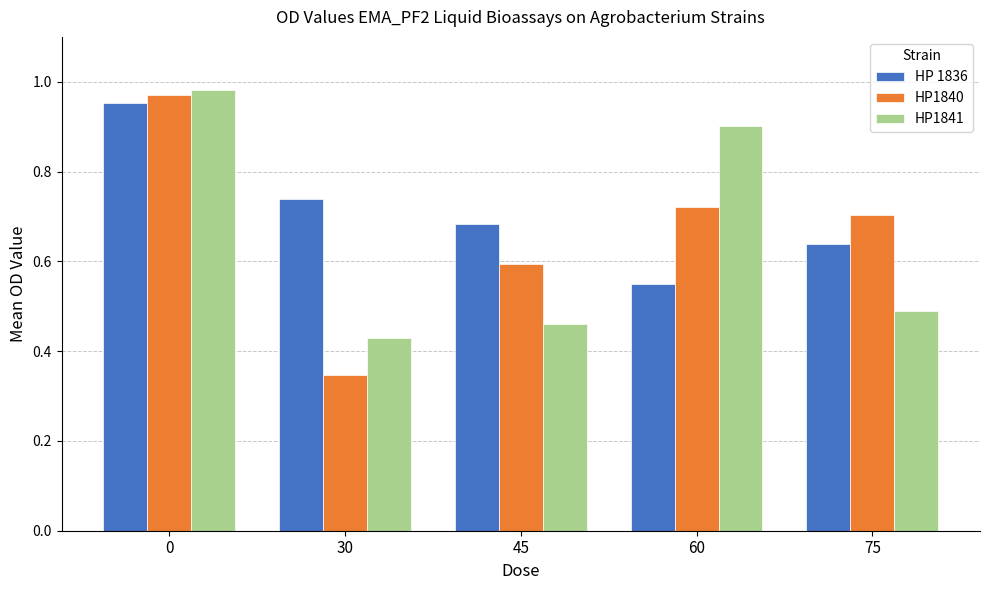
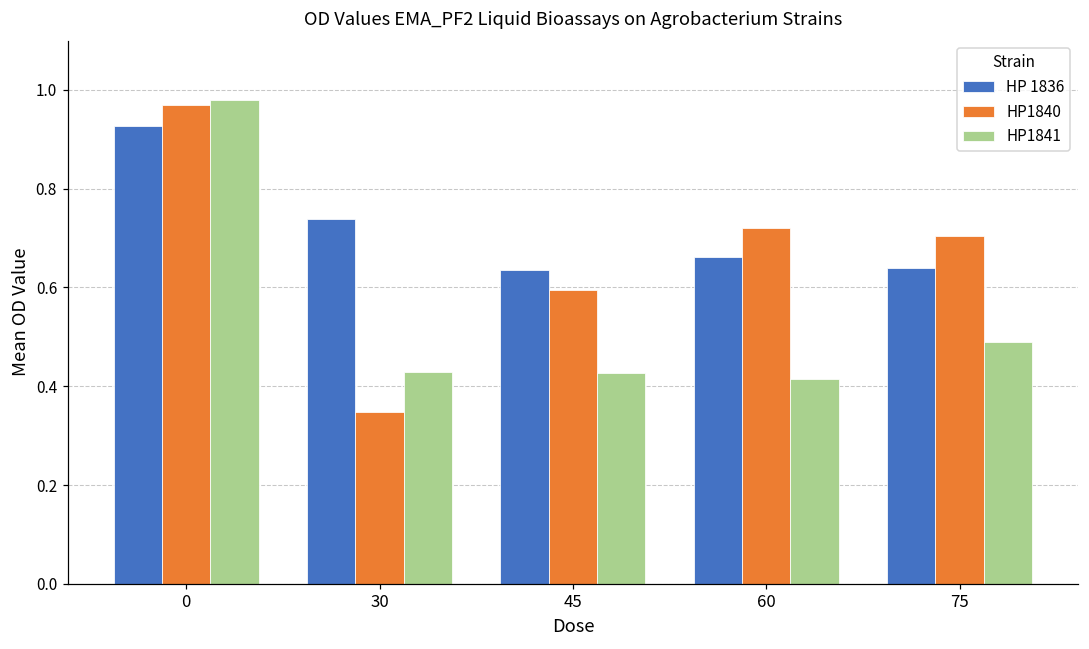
  {
    "HP 1836": {
-     "0": 0.95,
+     "0": 0.93,
      "30": 0.74,
-     "45": 0.68,
-     "60": 0.55,
+     "45": 0.63,
+     "60": 0.66,
      "75": 0.64
    },
    "HP1840": {
      "0": 0.97,
      "30": 0.35,
      "45": 0.59,
      "60": 0.72,
      "75": 0.70
    },
    "HP1841": {
      "0": 0.98,
      "30": 0.43,
-     "45": 0.46,
-     "60": 0.90,
+     "45": 0.43,
+     "60": 0.41,
      "75": 0.49
    }
  }
